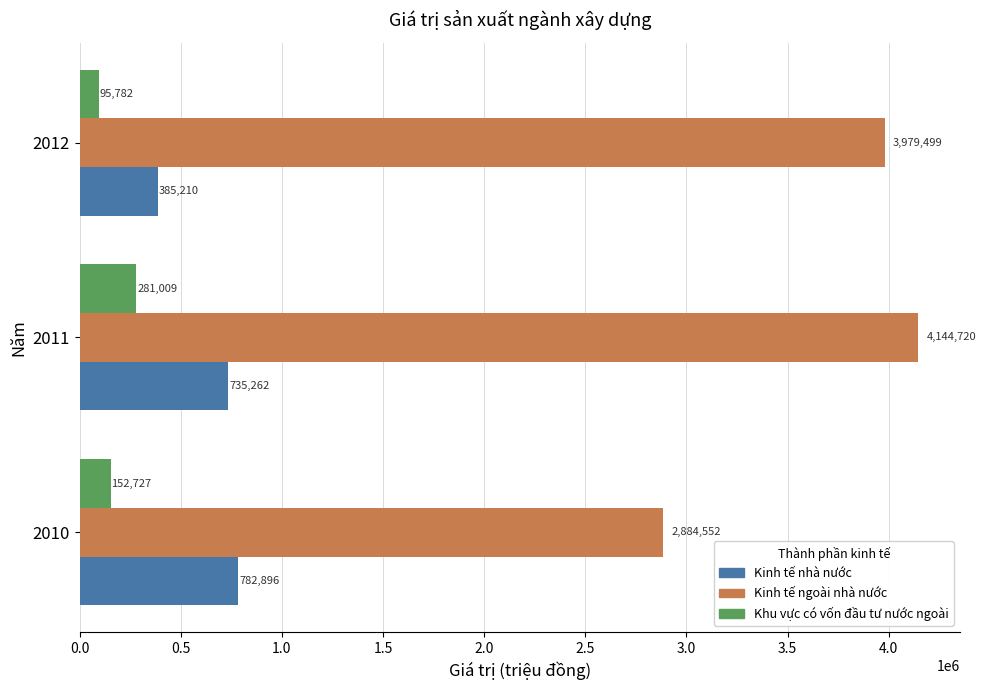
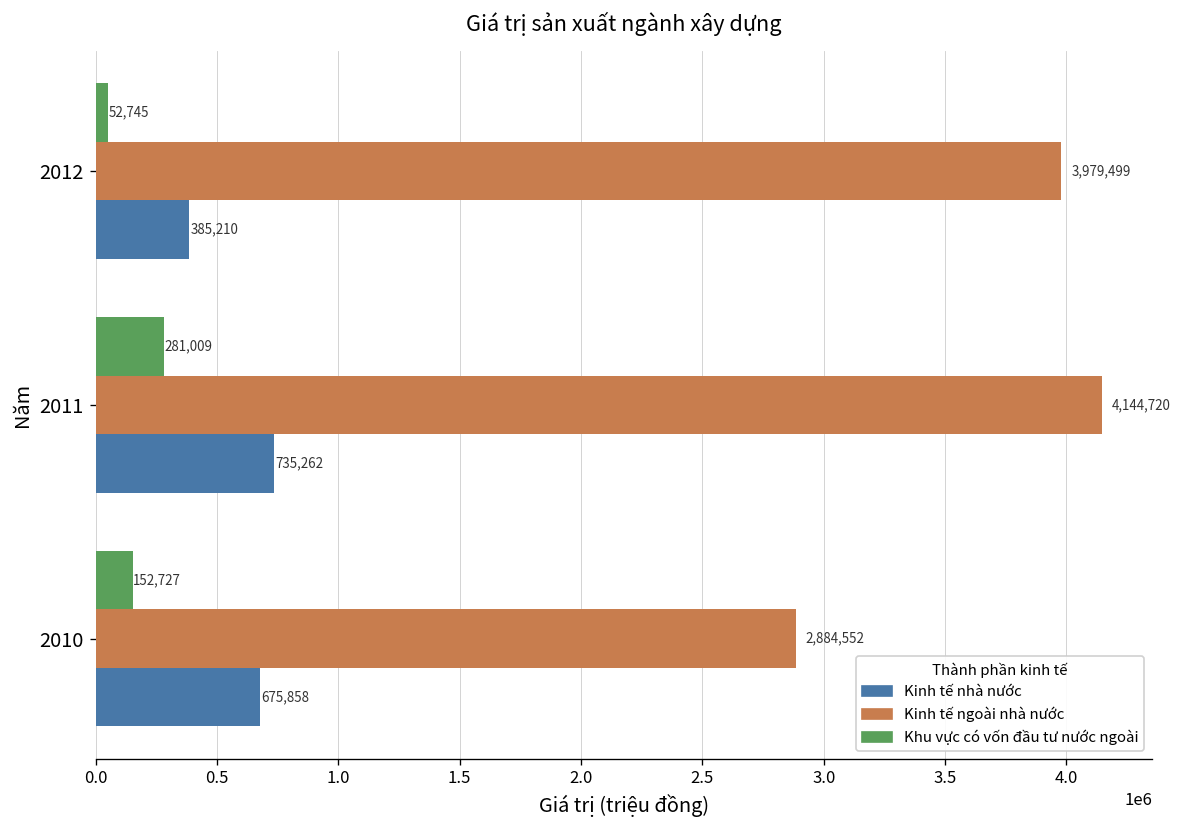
  {
    "Kinh tế nhà nước": {
      "2012": "385,210",
      "2011": "735,262",
-     "2010": "782,896"
+     "2010": "675,858"
    },
    "Kinh tế ngoài nhà nước": {
      "2012": "3,979,499",
      "2011": "4,144,720",
      "2010": "2,884,552"
    },
    "Khu vực có vốn đầu tư nước ngoài": {
-     "2012": "95,782",
+     "2012": "52,745",
      "2011": "281,009",
      "2010": "152,727"
    }
  }
